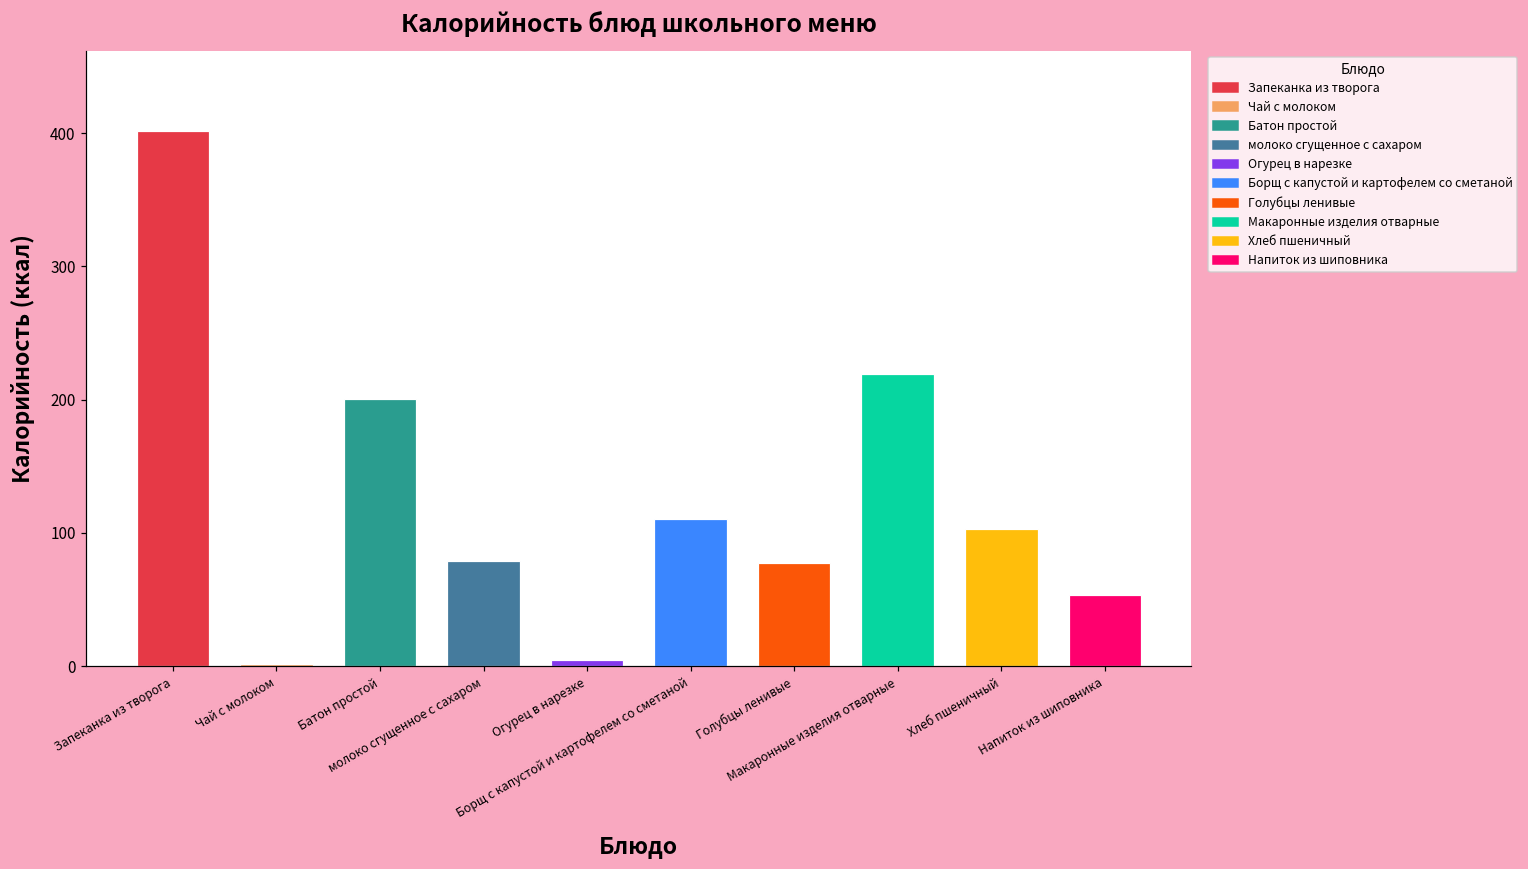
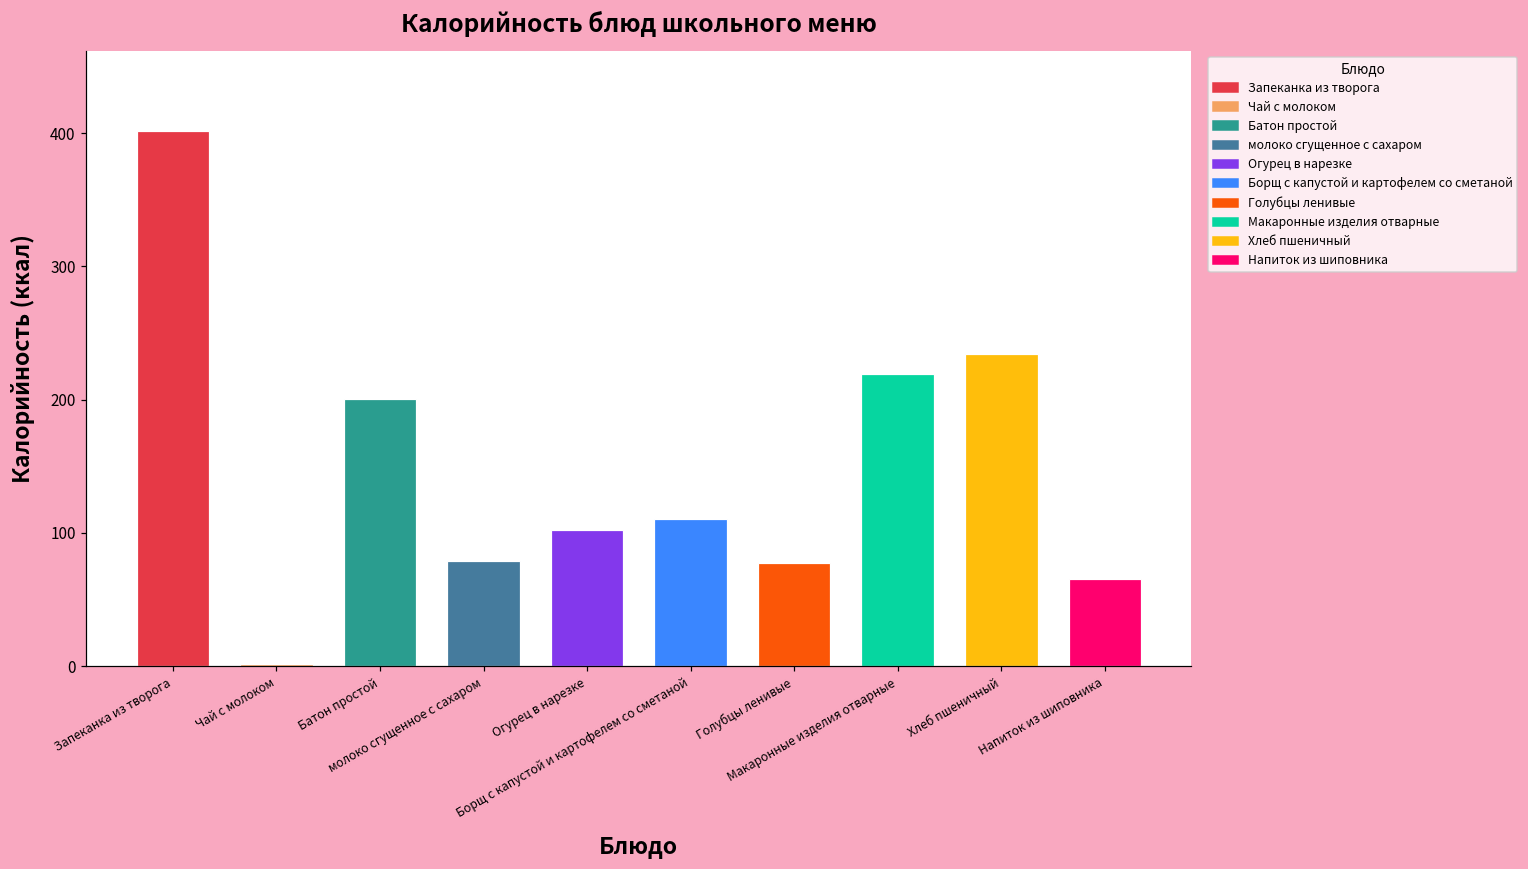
  {
    "Запеканка из творога": 402,
    "Батон простой": 201,
    "молоко сгущенное с сахаром": 79,
-   "Огурец в нарезке": 4,
+   "Огурец в нарезке": 102,
    "Борщ с капустой и картофелем со сметаной": 110,
    "Голубцы ленивые": 77,
    "Макаронные изделия отварные": 219,
-   "Хлеб пшеничный": 103,
-   "Напиток из шиповника": 54
+   "Хлеб пшеничный": 234,
+   "Напиток из шиповника": 65
  }
